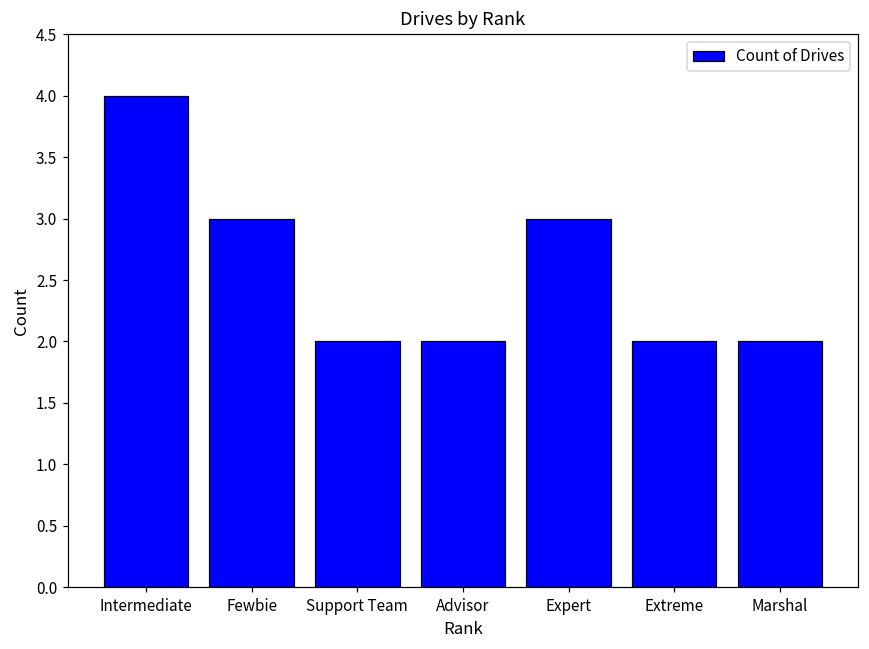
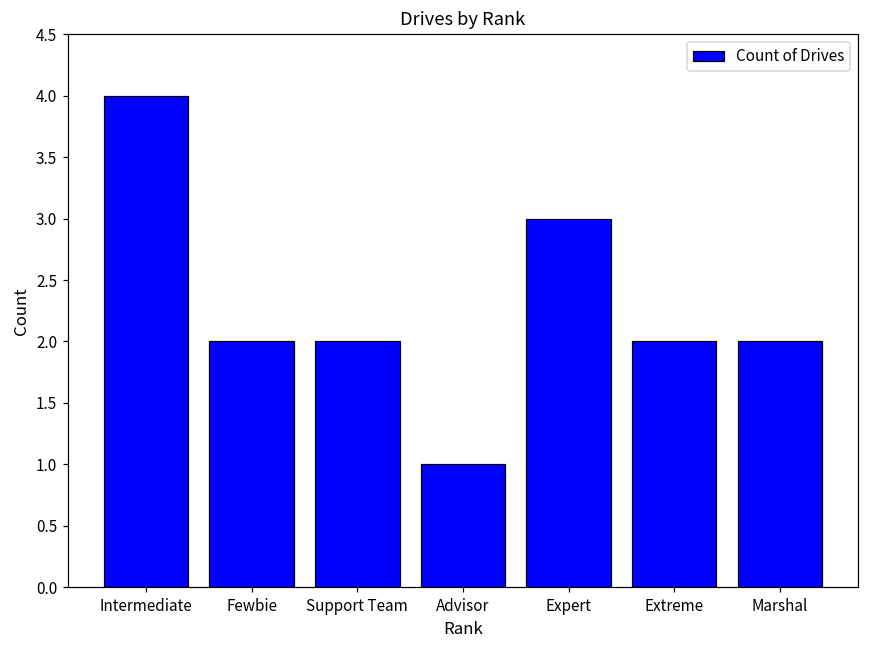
  {
    "Intermediate": 4,
-   "Fewbie": 3,
+   "Fewbie": 2,
    "Support Team": 2,
-   "Advisor": 2,
+   "Advisor": 1,
    "Expert": 3,
    "Extreme": 2,
    "Marshal": 2
  }
